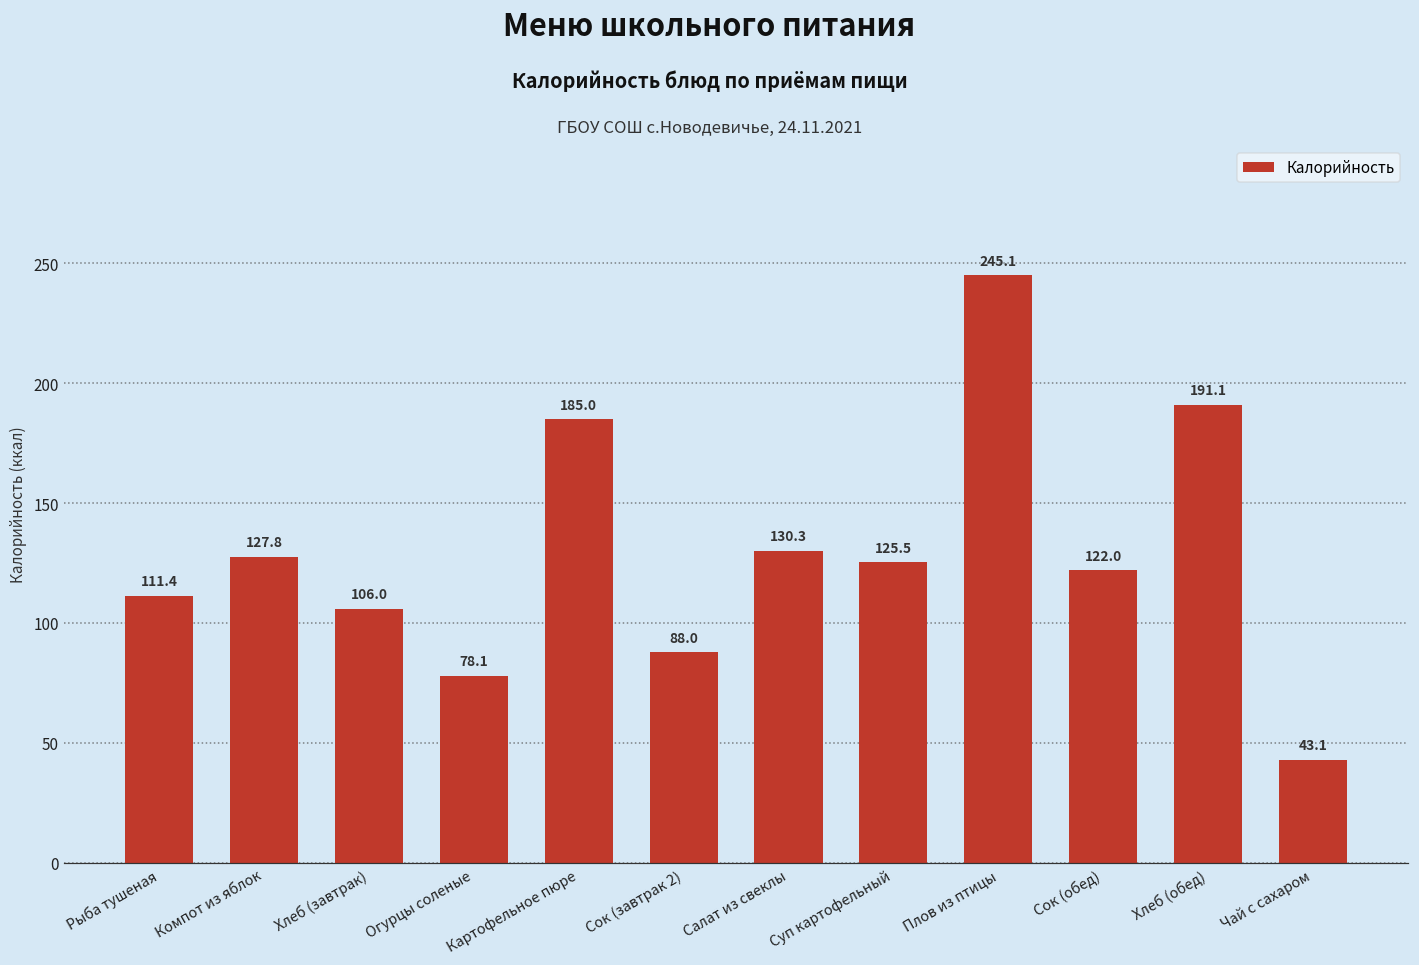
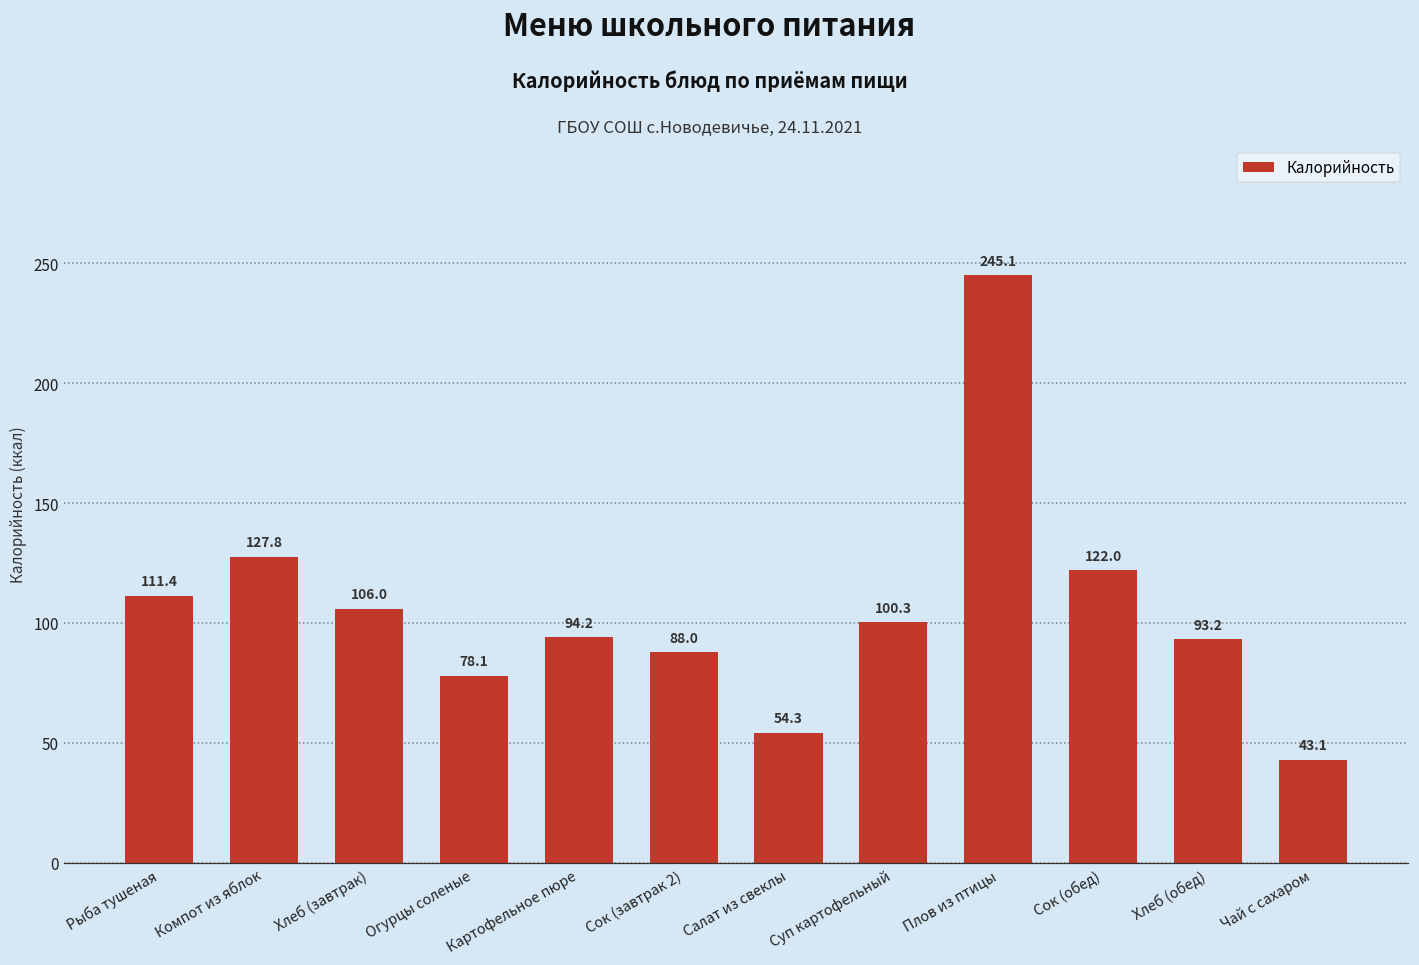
  {
    "Рыба тушеная": 111.4,
    "Компот из яблок": 127.8,
    "Хлеб (завтрак)": 106.0,
    "Огурцы соленые": 78.1,
-   "Картофельное пюре": 185.0,
+   "Картофельное пюре": 94.2,
    "Сок (завтрак 2)": 88.0,
-   "Салат из свеклы": 130.3,
-   "Суп картофельный": 125.5,
+   "Салат из свеклы": 54.3,
+   "Суп картофельный": 100.3,
    "Плов из птицы": 245.1,
    "Сок (обед)": 122.0,
-   "Хлеб (обед)": 191.1,
+   "Хлеб (обед)": 93.2,
    "Чай с сахаром": 43.1
  }
